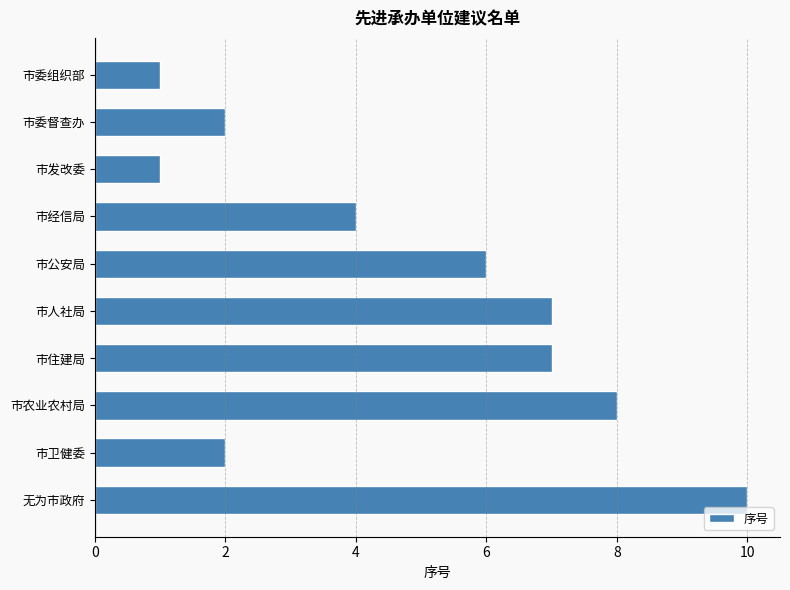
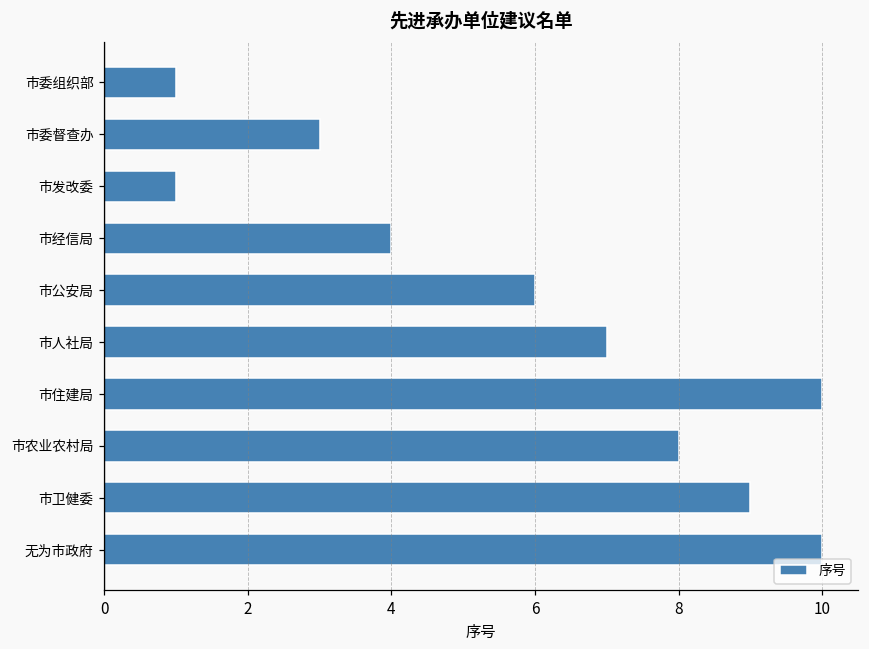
  {
    "市委组织部": 1,
-   "市委督查办": 2,
+   "市委督查办": 3,
    "市发改委": 1,
    "市经信局": 4,
    "市公安局": 6,
    "市人社局": 7,
-   "市住建局": 7,
+   "市住建局": 10,
    "市农业农村局": 8,
-   "市卫健委": 2,
+   "市卫健委": 9,
    "无为市政府": 10
  }
